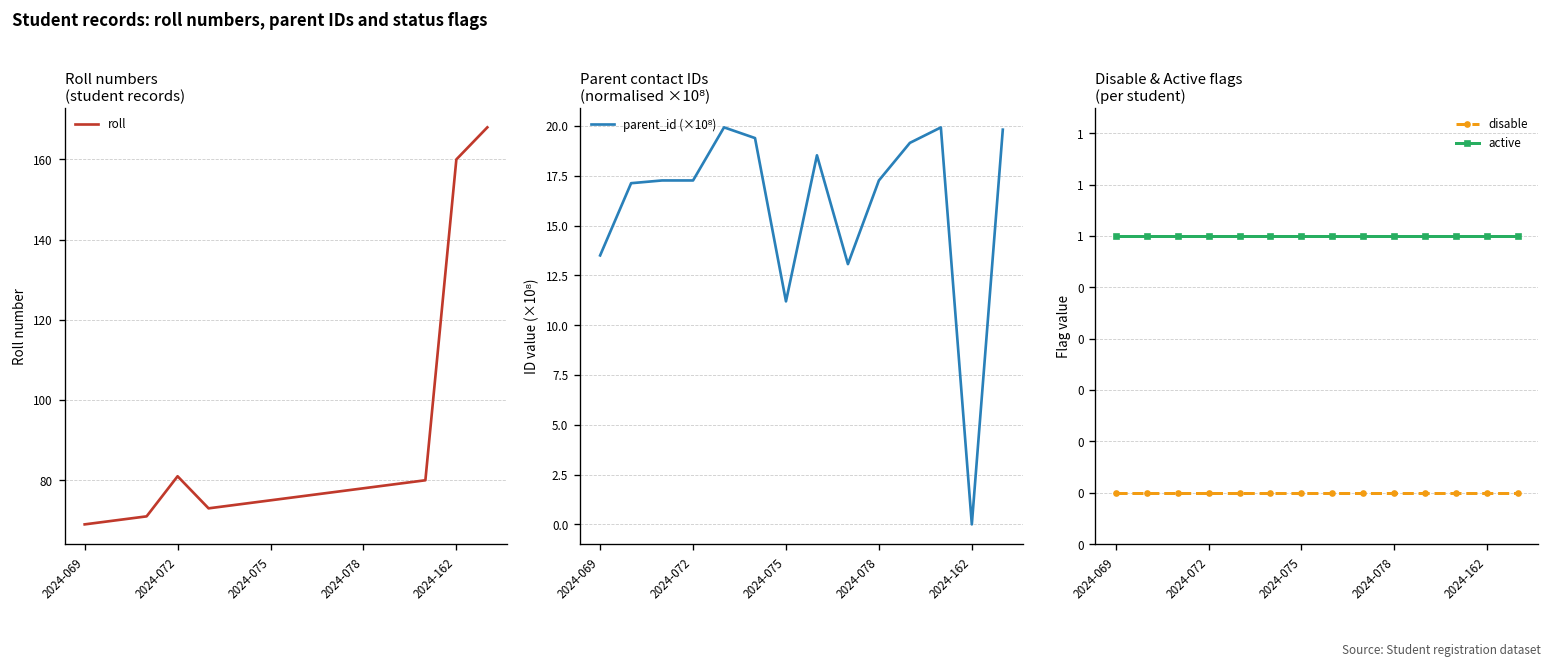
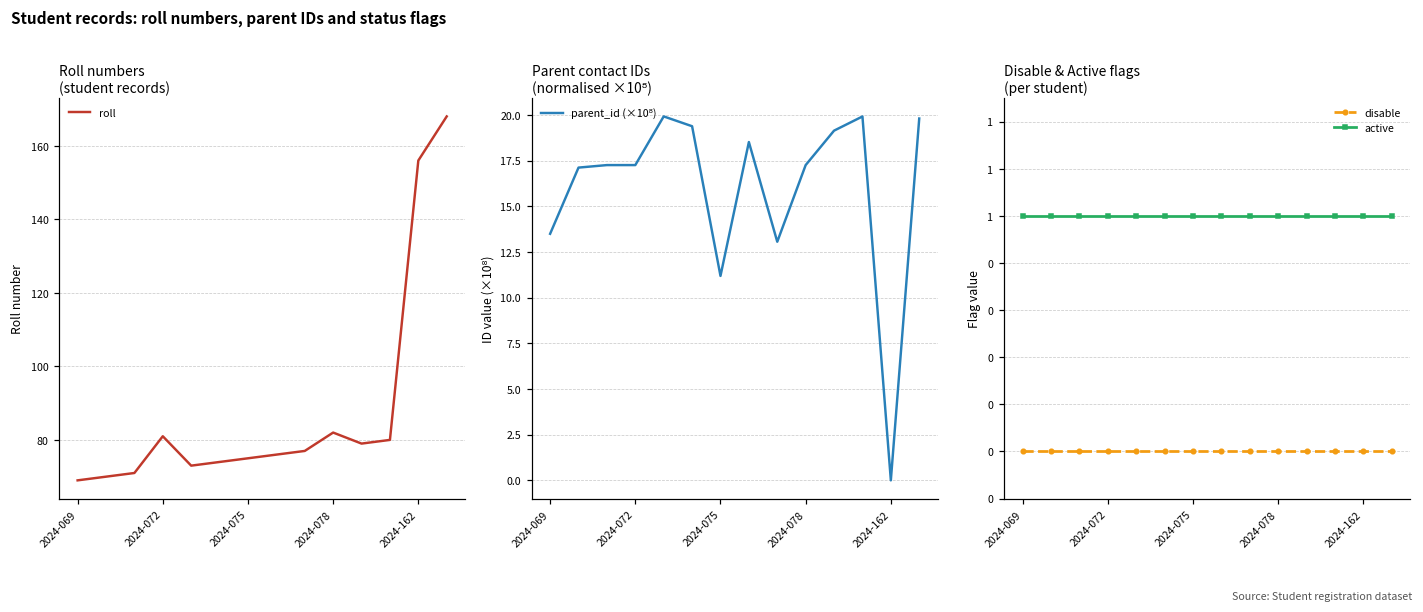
  {
    "Roll numbers (student records)": {
      "2024-069": 69,
      "2024-072": 81,
      "2024-075": 75,
-     "2024-078": 78,
-     "2024-162": 160
+     "2024-078": 82,
+     "2024-162": 156
    },
    "Parent contact IDs (normalised ×10⁸)": {
      "2024-069": 13.5,
      "2024-072": 17.3,
      "2024-075": 11.2,
      "2024-078": 17.3,
      "2024-162": 0.0
    }
  }
